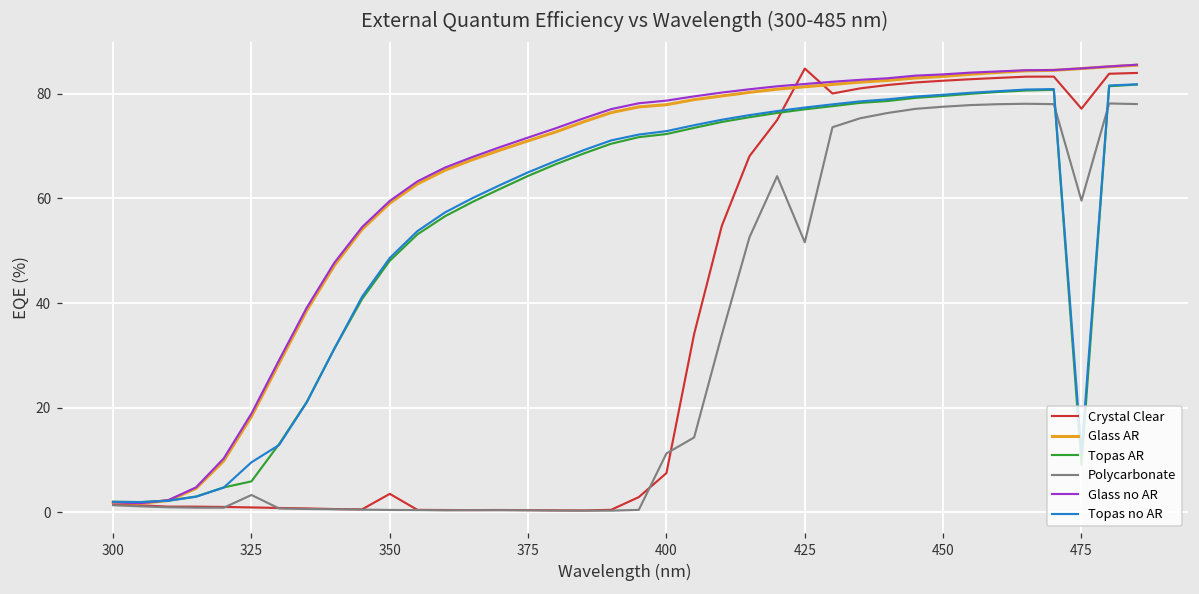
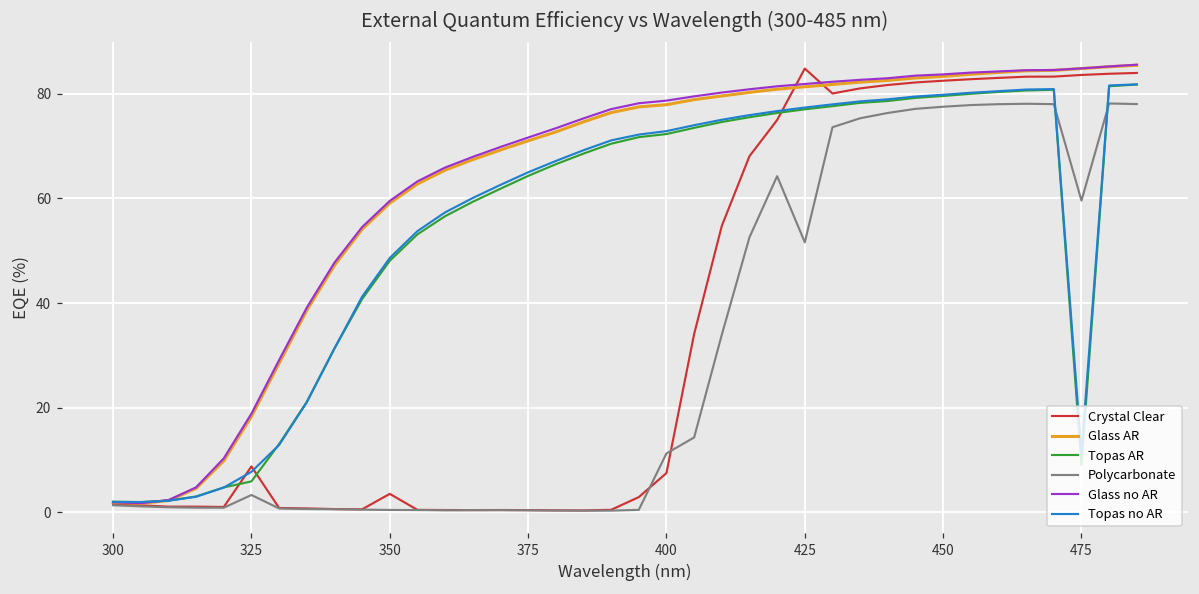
  {
    "Crystal Clear": {
-     "325": 1,
+     "325": 9,
      "350": 4,
      "400": 8,
      "425": 85,
      "450": 82,
-     "475": 77
+     "475": 84
    },
    "Glass AR": {
      "325": 18,
      "375": 71,
      "400": 78
    },
    "Topas AR": {
      "325": 6,
      "350": 48,
      "375": 64,
      "400": 72
    },
    "Polycarbonate": {
      "325": 3,
      "350": 0,
      "400": 11,
      "425": 52,
      "450": 78,
      "475": 60
    },
    "Glass no AR": {
      "325": 19,
      "375": 72,
      "400": 79
    },
    "Topas no AR": {
-     "325": 10,
+     "325": 8,
      "350": 49,
      "375": 65,
      "400": 73
    }
  }
